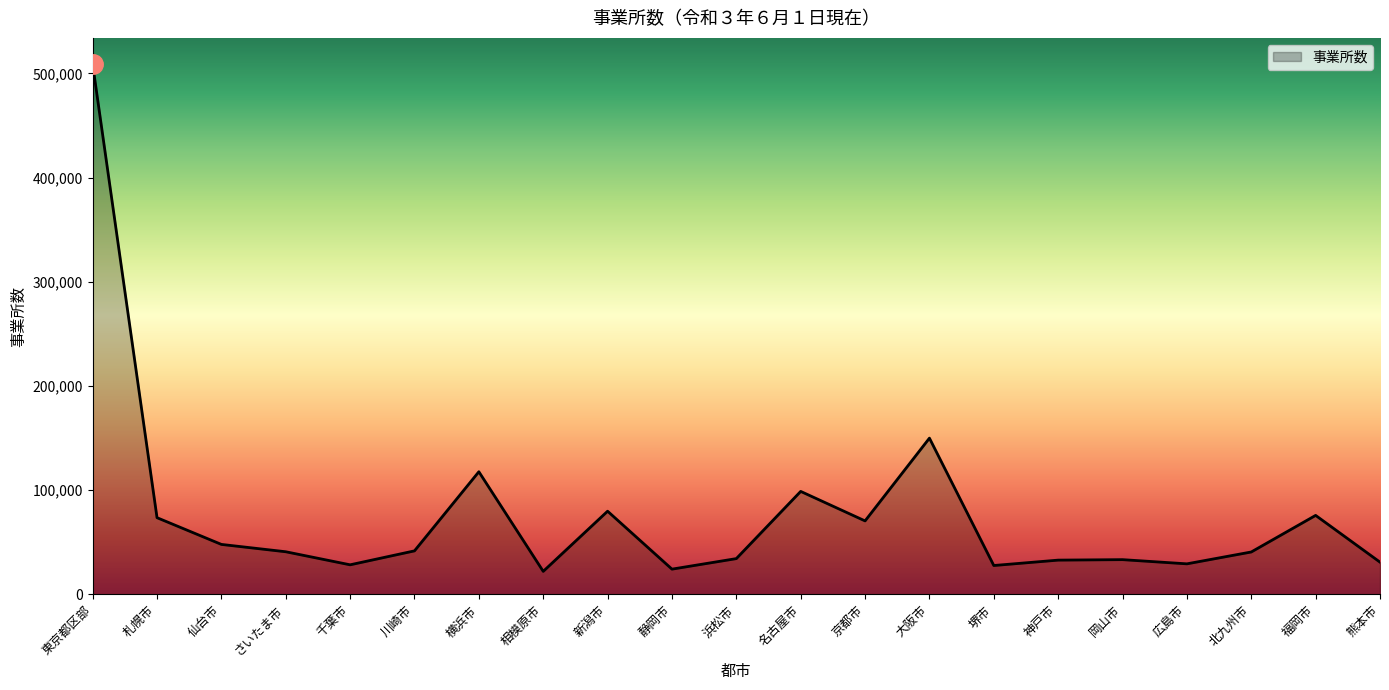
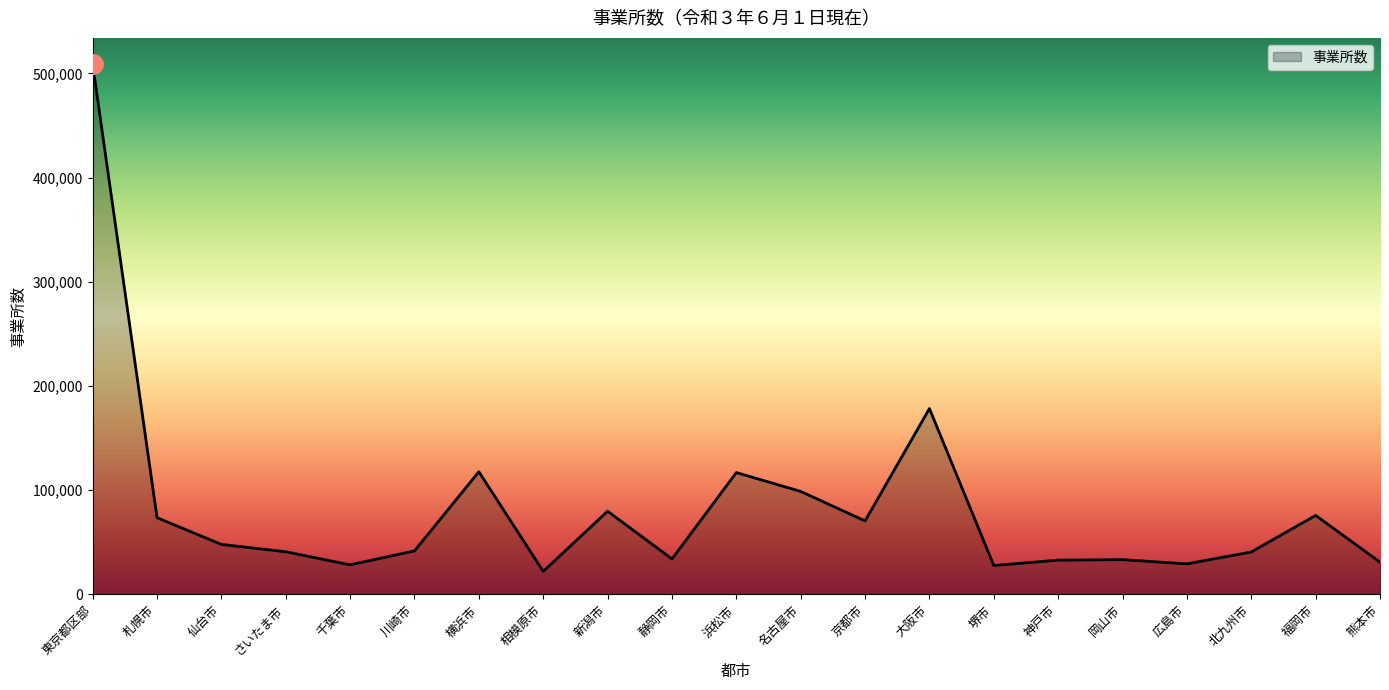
  {
    "事業所数": {
      "札幌市": "74,000",
      "仙台市": "48,000",
      "さいたま市": "41,000",
      "千葉市": "28,000",
      "川崎市": "42,000",
      "横浜市": "118,000",
      "相模原市": "22,000",
      "新潟市": "80,000",
-     "静岡市": "24,000",
-     "浜松市": "34,000",
+     "静岡市": "34,000",
+     "浜松市": "117,000",
      "名古屋市": "99,000",
      "京都市": "70,000",
-     "大阪市": "150,000",
+     "大阪市": "178,000",
      "堺市": "28,000",
      "神戸市": "33,000",
      "岡山市": "33,000",
      "広島市": "29,000",
      "北九州市": "41,000",
      "福岡市": "76,000",
      "熊本市": "31,000"
    }
  }
